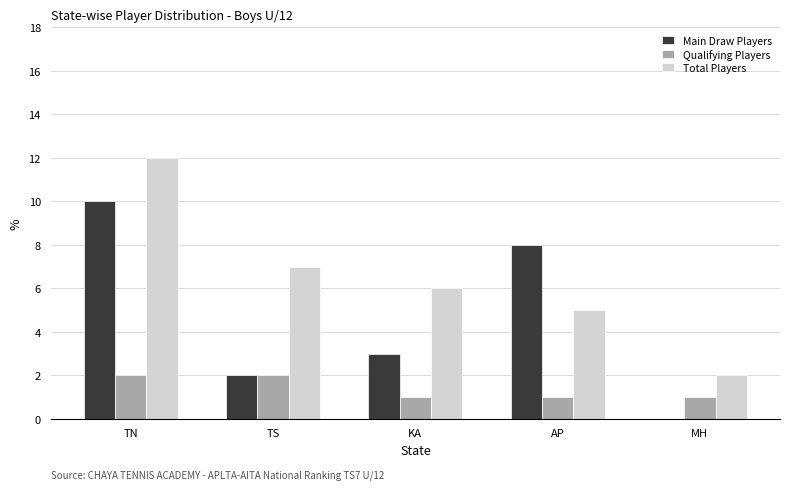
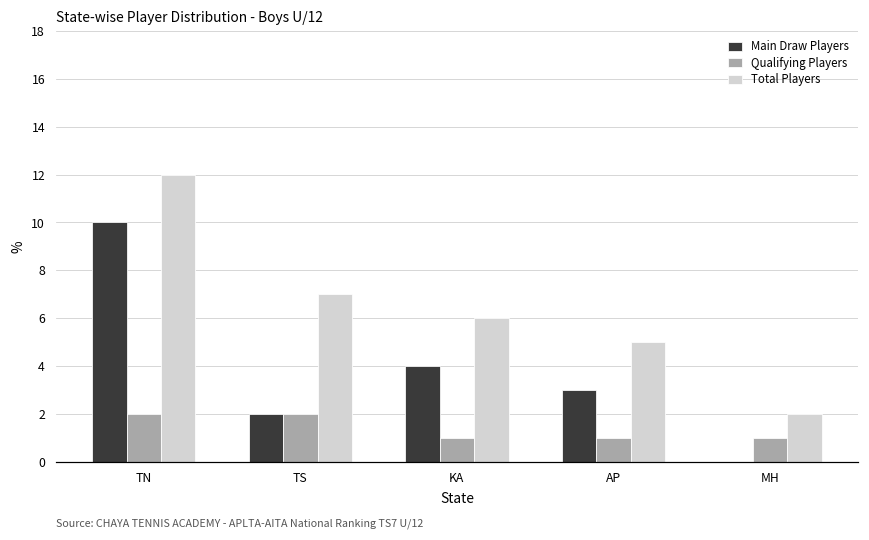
  {
    "Main Draw Players": {
      "TN": 10,
      "TS": 2,
-     "KA": 3,
-     "AP": 8,
+     "KA": 4,
+     "AP": 3,
      "MH": 0
    },
    "Qualifying Players": {
      "TN": 2,
      "TS": 2,
      "KA": 1,
      "AP": 1,
      "MH": 1
    },
    "Total Players": {
      "TN": 12,
      "TS": 7,
      "KA": 6,
      "AP": 5,
      "MH": 2
    }
  }
